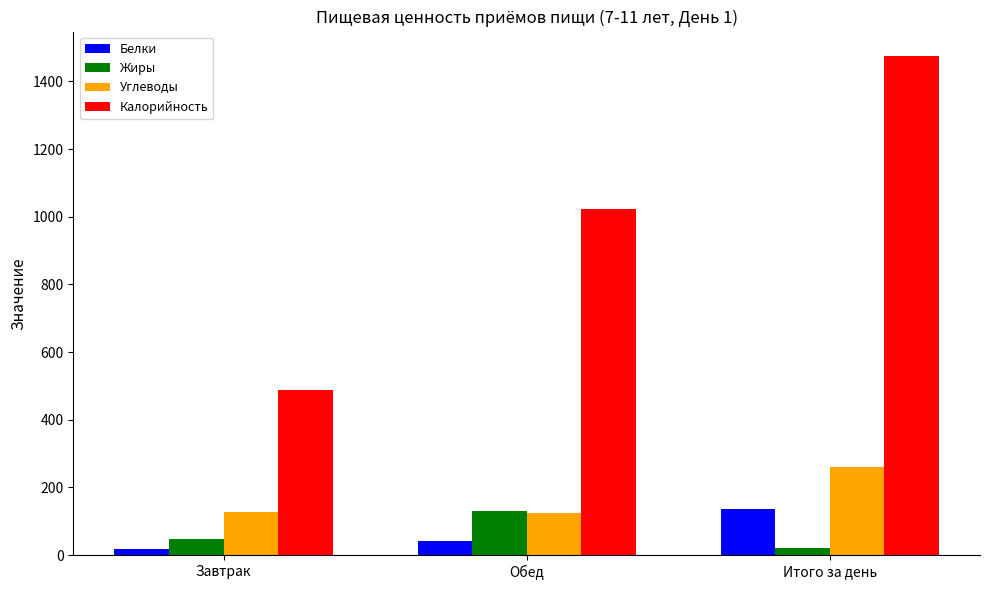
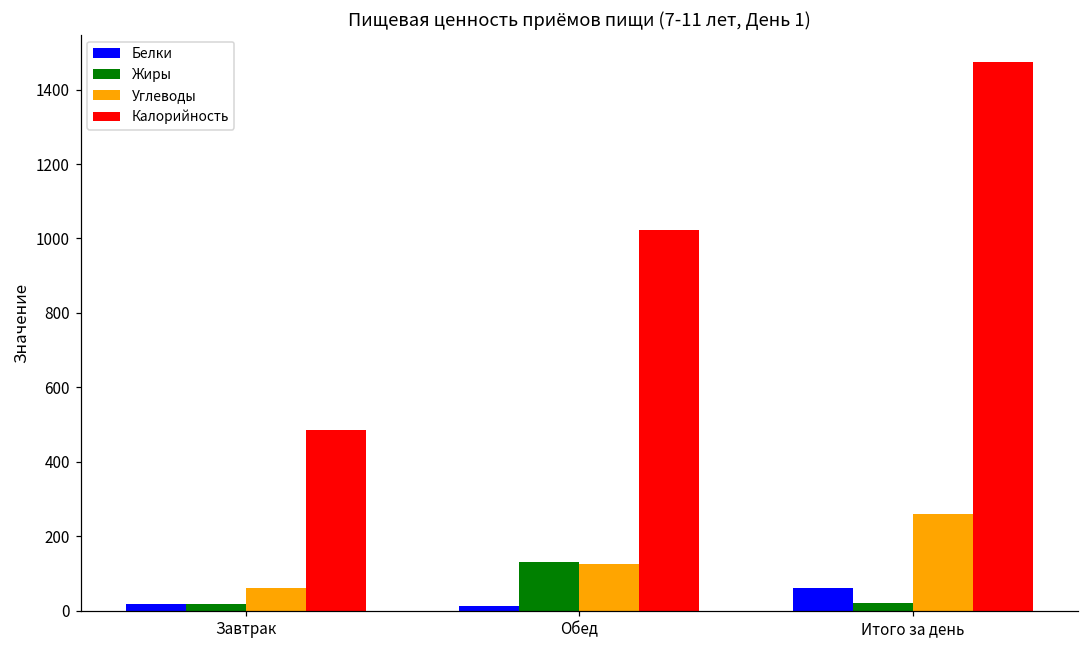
  {
    "Белки": {
      "Завтрак": 20,
-     "Обед": 40,
-     "Итого за день": 140
+     "Обед": 10,
+     "Итого за день": 60
    },
    "Жиры": {
-     "Завтрак": 50,
+     "Завтрак": 20,
      "Обед": 130,
      "Итого за день": 20
    },
    "Углеводы": {
-     "Завтрак": 130,
+     "Завтрак": 60,
      "Обед": 130,
      "Итого за день": 260
    },
    "Калорийность": {
      "Завтрак": 490,
      "Обед": 1020,
      "Итого за день": 1470
    }
  }
